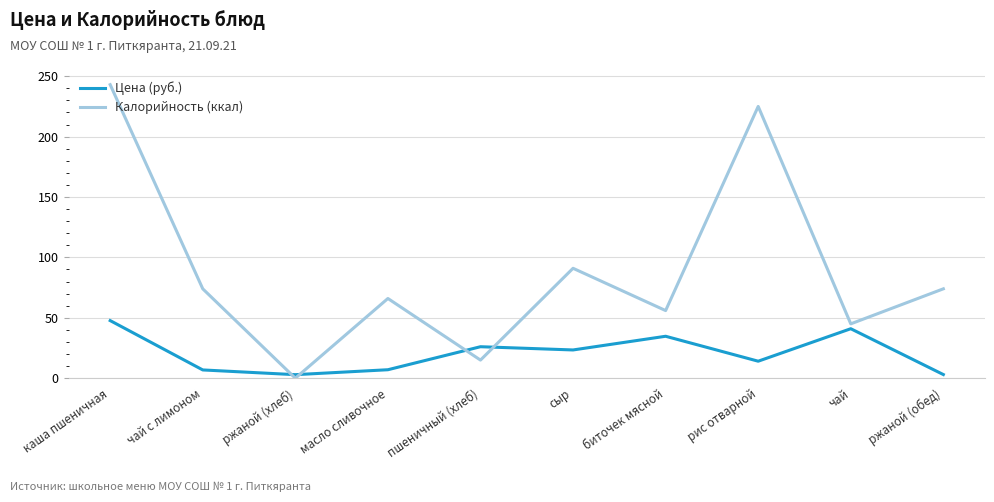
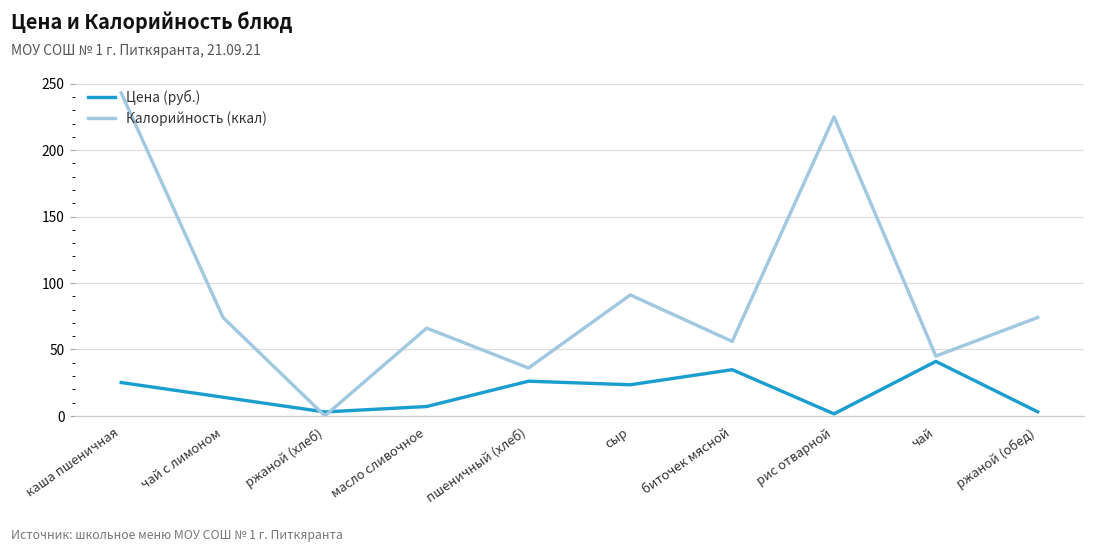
  {
    "Цена (руб.)": {
-     "каша пшеничная": 48,
-     "чай с лимоном": 7,
+     "каша пшеничная": 25,
+     "чай с лимоном": 14,
      "ржаной (хлеб)": 3,
      "масло сливочное": 7,
      "пшеничный (хлеб)": 26,
      "сыр": 23,
      "биточек мясной": 35,
-     "рис отварной": 14,
+     "рис отварной": 2,
      "чай": 41,
      "ржаной (обед)": 3
    },
    "Калорийность (ккал)": {
      "каша пшеничная": 243,
      "чай с лимоном": 74,
      "ржаной (хлеб)": 0,
      "масло сливочное": 66,
-     "пшеничный (хлеб)": 15,
+     "пшеничный (хлеб)": 36,
      "сыр": 91,
      "биточек мясной": 56,
      "рис отварной": 225,
      "чай": 45,
      "ржаной (обед)": 74
    }
  }
